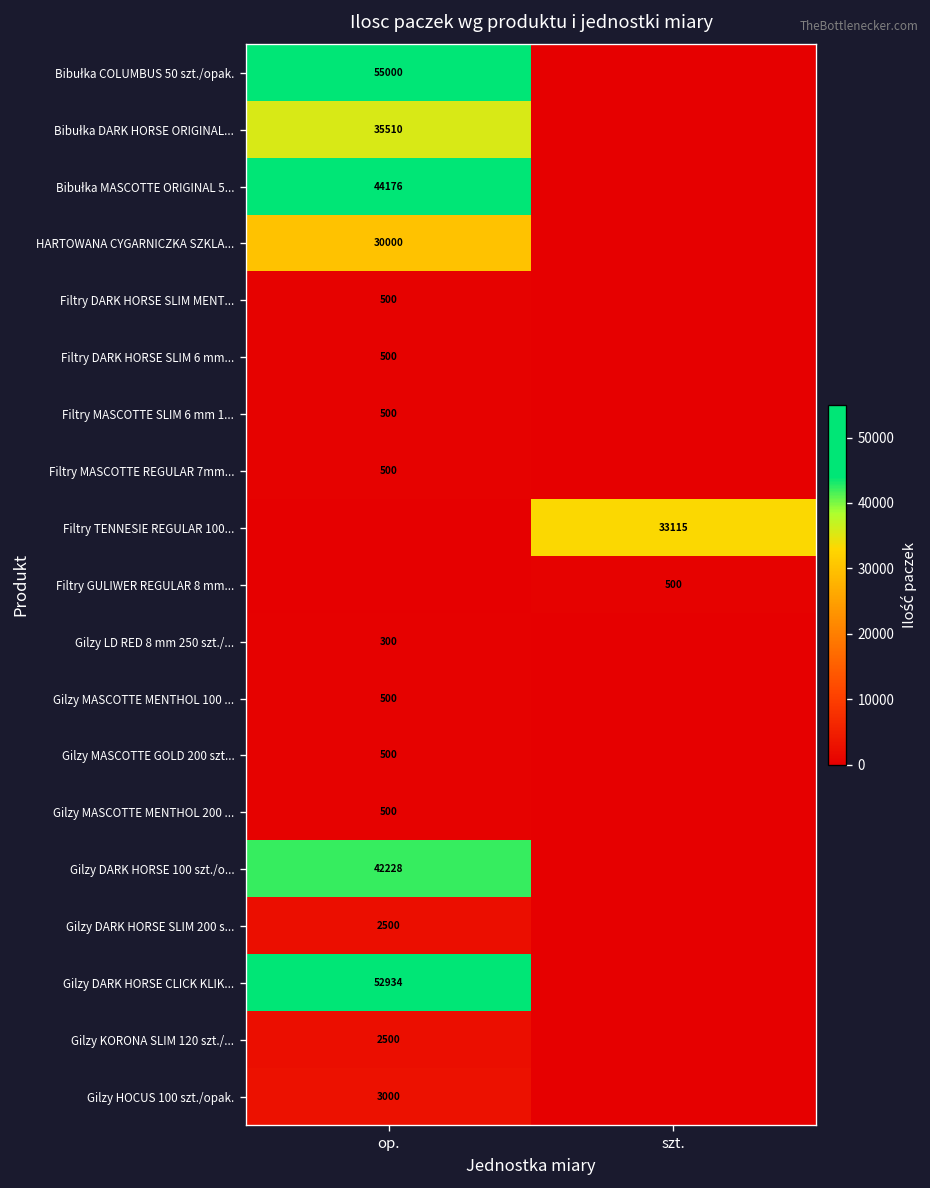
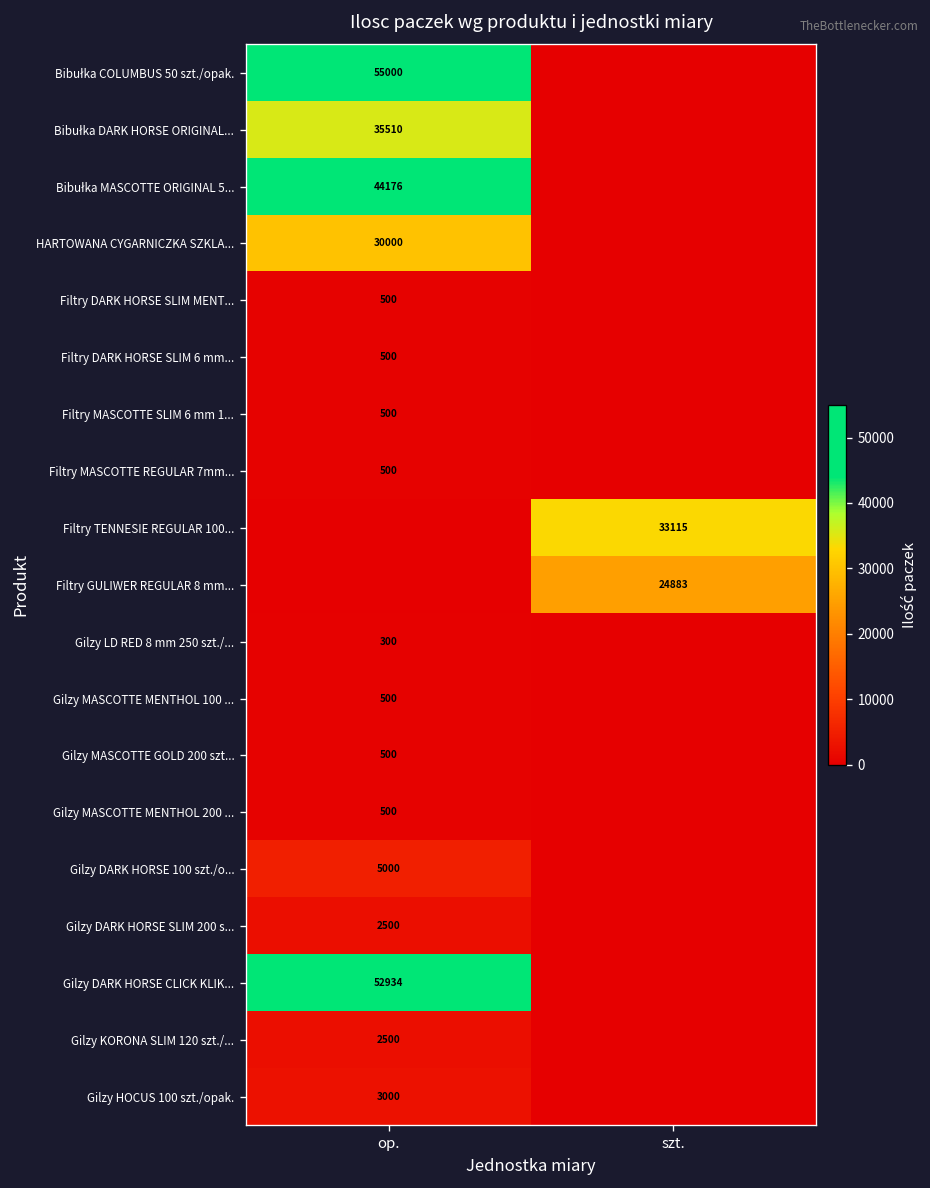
  {
    "Bibułka COLUMBUS 50 szt./opak.": {
      "op.": 55000
    },
    "Bibułka DARK HORSE ORIGINAL...": {
      "op.": 35510
    },
    "Bibułka MASCOTTE ORIGINAL 5...": {
      "op.": 44176
    },
    "HARTOWANA CYGARNICZKA SZKLA...": {
      "op.": 30000
    },
    "Filtry DARK HORSE SLIM MENT...": {
      "op.": 500
    },
    "Filtry DARK HORSE SLIM 6 mm...": {
      "op.": 500
    },
    "Filtry MASCOTTE SLIM 6 mm 1...": {
      "op.": 500
    },
    "Filtry MASCOTTE REGULAR 7mm...": {
      "op.": 500
    },
    "Filtry TENNESIE REGULAR 100...": {
      "szt.": 33115
    },
    "Filtry GULIWER REGULAR 8 mm...": {
-     "szt.": 500
+     "szt.": 24883
    },
    "Gilzy LD RED 8 mm 250 szt./...": {
      "op.": 300
    },
    "Gilzy MASCOTTE MENTHOL 100 ...": {
      "op.": 500
    },
    "Gilzy MASCOTTE GOLD 200 szt...": {
      "op.": 500
    },
    "Gilzy MASCOTTE MENTHOL 200 ...": {
      "op.": 500
    },
    "Gilzy DARK HORSE 100 szt./o...": {
-     "op.": 42228
+     "op.": 5000
    },
    "Gilzy DARK HORSE SLIM 200 s...": {
      "op.": 2500
    },
    "Gilzy DARK HORSE CLICK KLIK...": {
      "op.": 52934
    },
    "Gilzy KORONA SLIM 120 szt./...": {
      "op.": 2500
    },
    "Gilzy HOCUS 100 szt./opak.": {
      "op.": 3000
    }
  }
